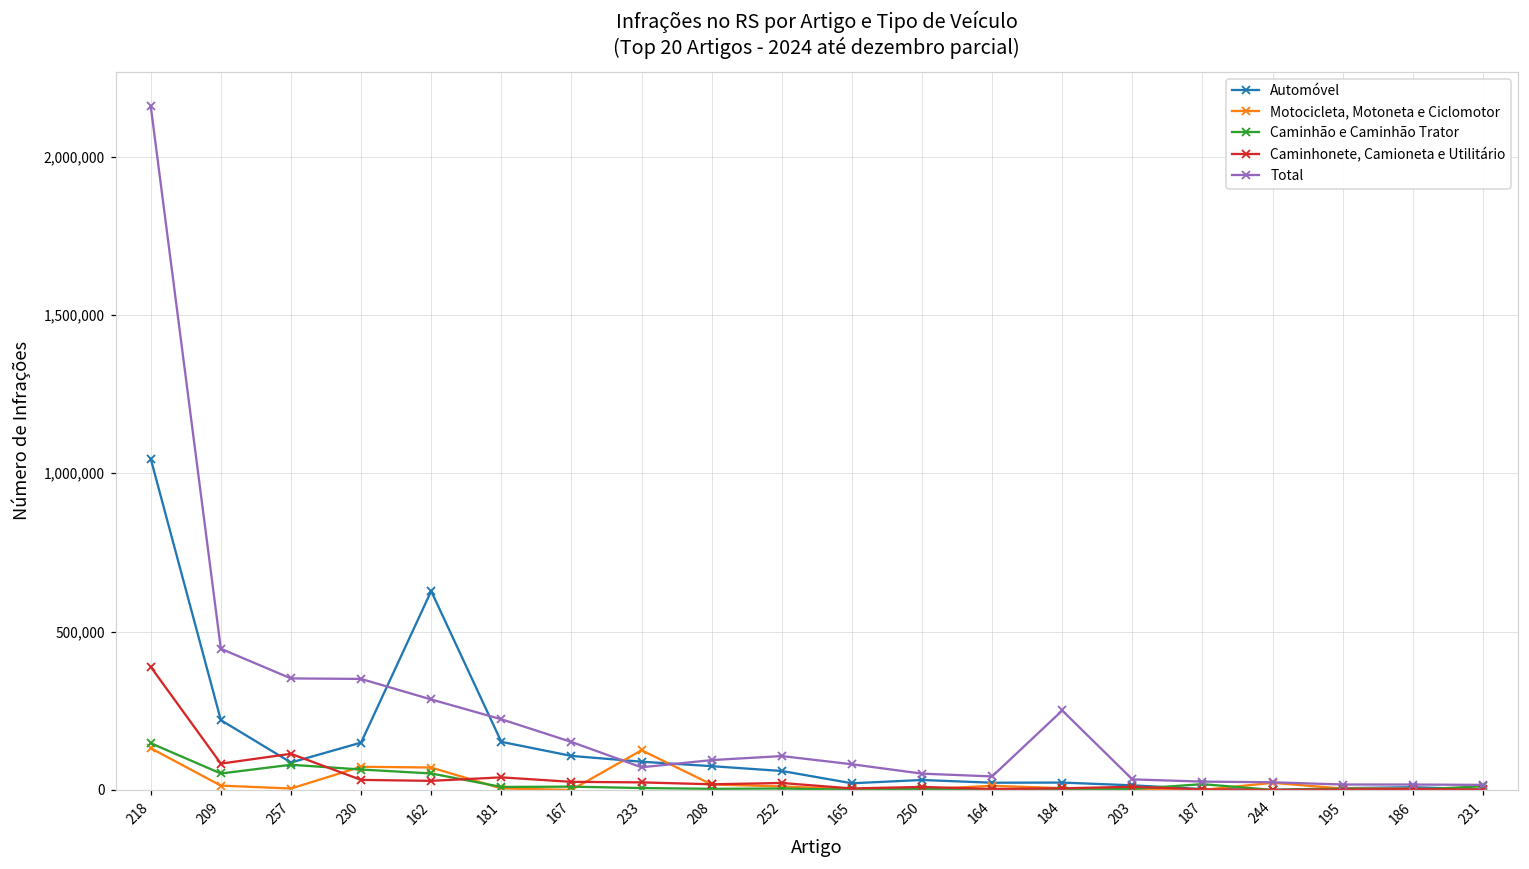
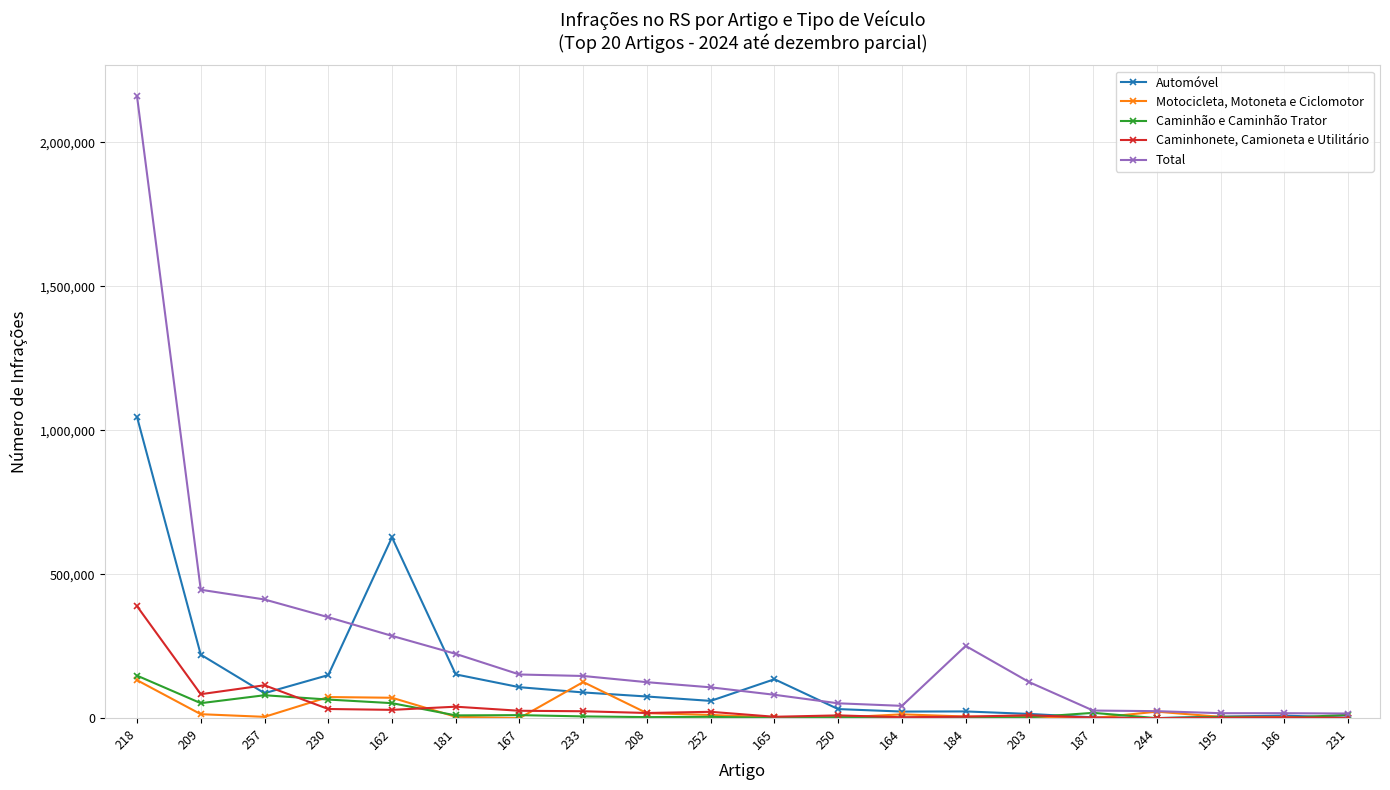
  {
    "Automóvel": {
      "218": "1,050,000",
      "209": "220,000",
      "230": "150,000",
      "162": "630,000",
      "181": "150,000",
      "167": "110,000",
      "233": "90,000",
      "208": "80,000",
      "252": "60,000",
-     "165": "20,000",
+     "165": "140,000",
      "250": "30,000",
      "164": "20,000",
      "184": "20,000"
    },
    "Motocicleta, Motoneta e Ciclomotor": {
      "218": "130,000",
      "209": "10,000",
      "257": "0",
      "230": "70,000",
      "162": "70,000",
      "167": "0",
      "233": "130,000",
      "164": "10,000"
    },
    "Caminhão e Caminhão Trator": {
      "218": "150,000",
      "209": "50,000",
      "230": "60,000",
      "162": "50,000",
      "167": "10,000",
      "233": "10,000",
      "208": "0"
    },
    "Caminhonete, Camioneta e Utilitário": {
      "218": "390,000",
      "209": "80,000",
      "257": "110,000",
      "230": "30,000",
      "162": "30,000",
      "181": "40,000",
      "167": "30,000",
      "233": "20,000",
      "252": "20,000"
    },
    "Total": {
      "218": "2,160,000",
      "209": "450,000",
-     "257": "350,000",
+     "257": "410,000",
      "230": "350,000",
      "162": "290,000",
      "181": "220,000",
      "167": "150,000",
-     "233": "70,000",
-     "208": "90,000",
+     "233": "150,000",
+     "208": "120,000",
      "252": "110,000",
      "165": "80,000",
      "250": "50,000",
      "164": "40,000",
      "184": "250,000",
-     "203": "30,000",
+     "203": "120,000",
      "195": "20,000"
    }
  }
